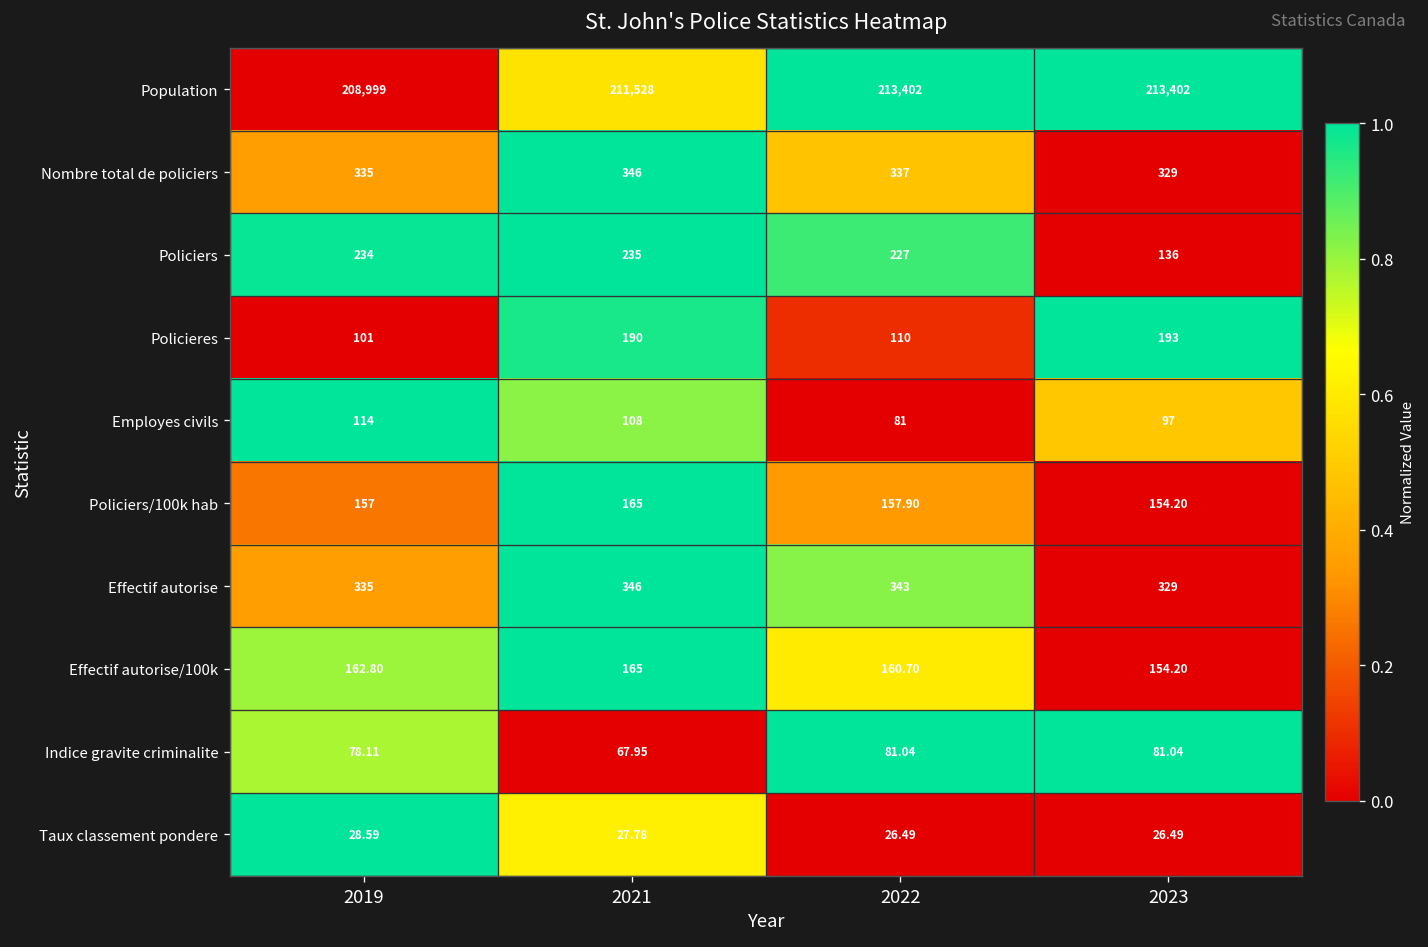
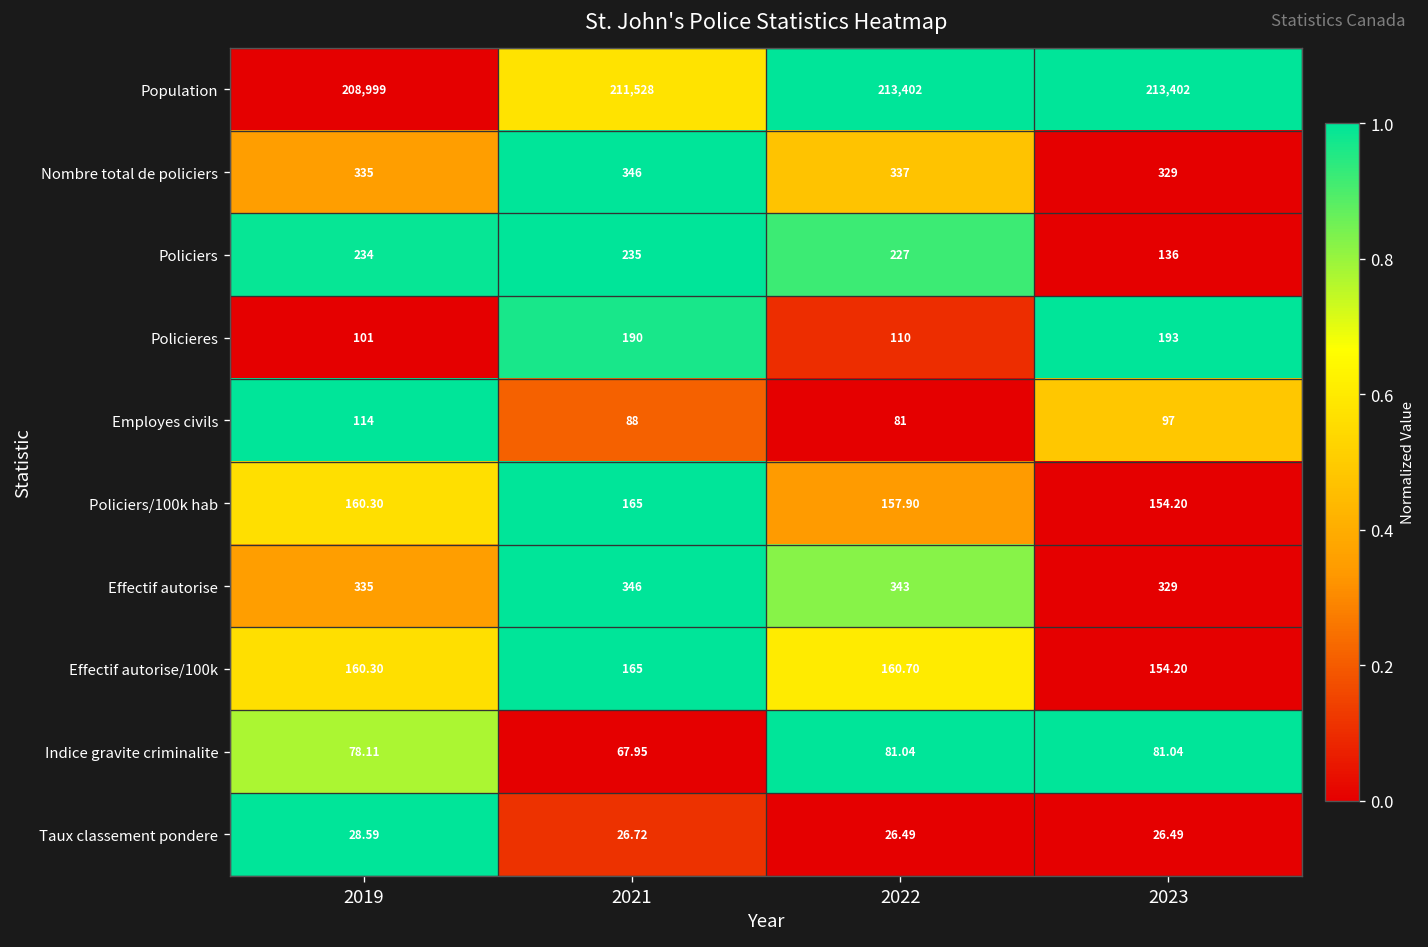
  {
    "Population": {
      "2019": "208,999",
      "2021": "211,528",
      "2022": "213,402",
      "2023": "213,402"
    },
    "Nombre total de policiers": {
      "2019": "335",
      "2021": "346",
      "2022": "337",
      "2023": "329"
    },
    "Policiers": {
      "2019": "234",
      "2021": "235",
      "2022": "227",
      "2023": "136"
    },
    "Policieres": {
      "2019": "101",
      "2021": "190",
      "2022": "110",
      "2023": "193"
    },
    "Employes civils": {
      "2019": "114",
-     "2021": "108",
+     "2021": "88",
      "2022": "81",
      "2023": "97"
    },
    "Policiers/100k hab": {
-     "2019": "157",
+     "2019": "160.30",
      "2021": "165",
      "2022": "157.90",
      "2023": "154.20"
    },
    "Effectif autorise": {
      "2019": "335",
      "2021": "346",
      "2022": "343",
      "2023": "329"
    },
    "Effectif autorise/100k": {
-     "2019": "162.80",
+     "2019": "160.30",
      "2021": "165",
      "2022": "160.70",
      "2023": "154.20"
    },
    "Indice gravite criminalite": {
      "2019": "78.11",
      "2021": "67.95",
      "2022": "81.04",
      "2023": "81.04"
    },
    "Taux classement pondere": {
      "2019": "28.59",
-     "2021": "27.78",
+     "2021": "26.72",
      "2022": "26.49",
      "2023": "26.49"
    }
  }
